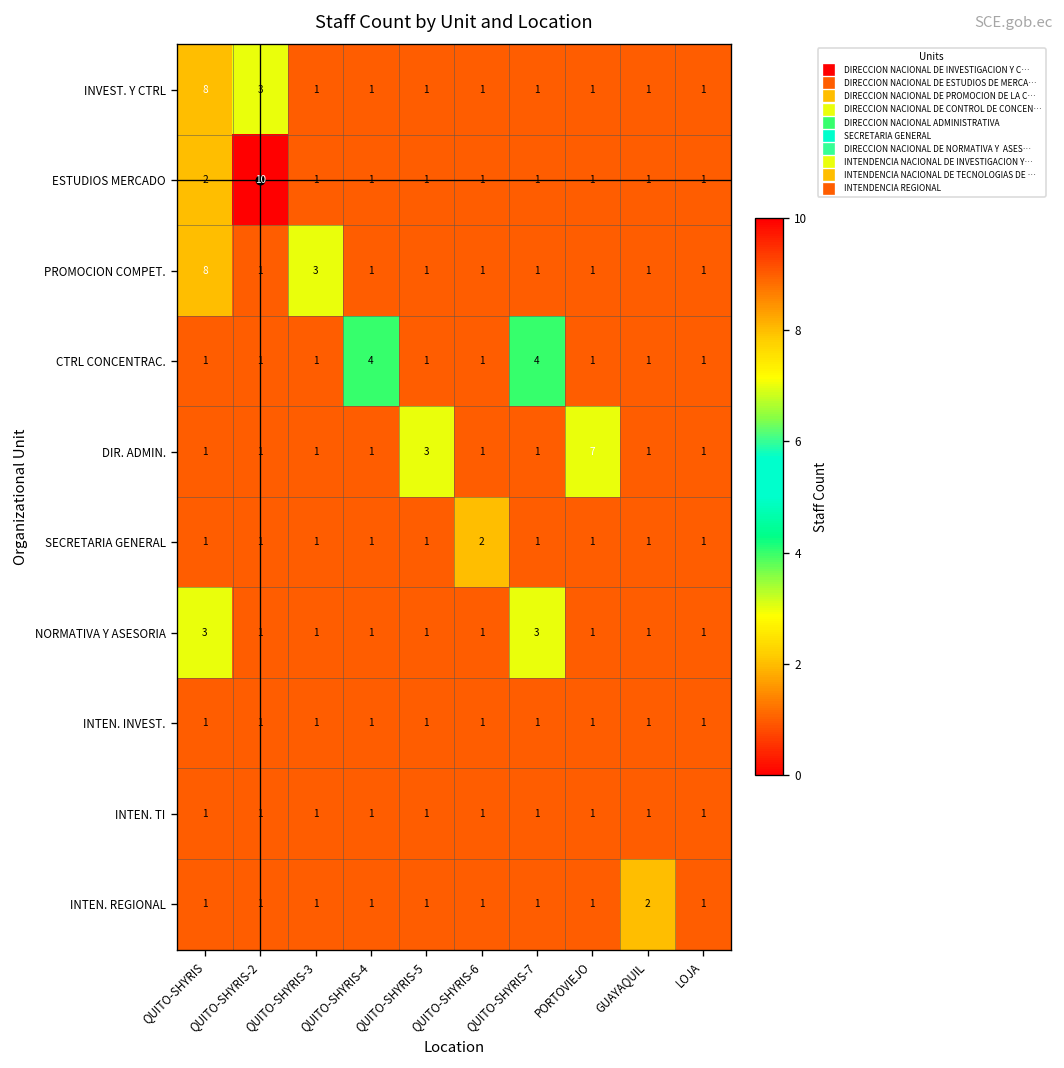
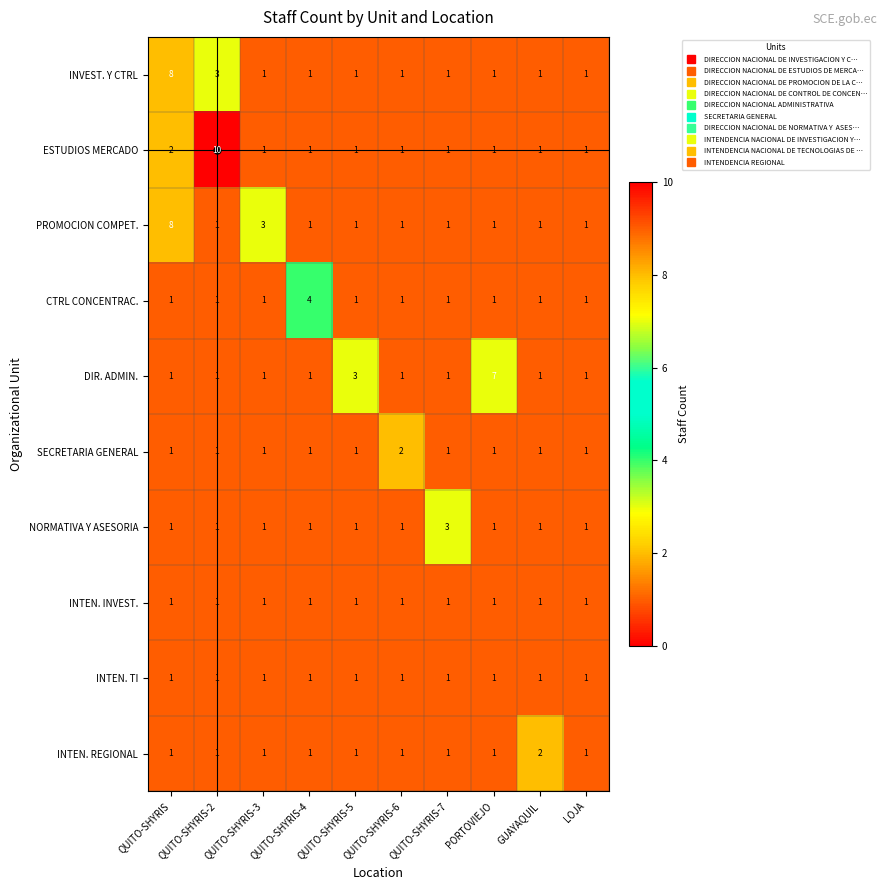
  {
    "INVEST. Y CTRL": {
      "QUITO-SHYRIS": 8,
      "QUITO-SHYRIS-2": 3,
      "QUITO-SHYRIS-3": 1,
      "QUITO-SHYRIS-4": 1,
      "QUITO-SHYRIS-5": 1,
      "QUITO-SHYRIS-6": 1,
      "QUITO-SHYRIS-7": 1,
      "PORTOVIEJO": 1,
      "GUAYAQUIL": 1,
      "LOJA": 1
    },
    "ESTUDIOS MERCADO": {
      "QUITO-SHYRIS": 2,
      "QUITO-SHYRIS-3": 1,
      "QUITO-SHYRIS-4": 1,
      "QUITO-SHYRIS-5": 1,
      "QUITO-SHYRIS-6": 1,
      "QUITO-SHYRIS-7": 1,
      "PORTOVIEJO": 1,
      "GUAYAQUIL": 1,
      "LOJA": 1
    },
    "PROMOCION COMPET.": {
      "QUITO-SHYRIS": 8,
      "QUITO-SHYRIS-2": 1,
      "QUITO-SHYRIS-3": 3,
      "QUITO-SHYRIS-4": 1,
      "QUITO-SHYRIS-5": 1,
      "QUITO-SHYRIS-6": 1,
      "QUITO-SHYRIS-7": 1,
      "PORTOVIEJO": 1,
      "GUAYAQUIL": 1,
      "LOJA": 1
    },
    "CTRL CONCENTRAC.": {
      "QUITO-SHYRIS": 1,
      "QUITO-SHYRIS-2": 1,
      "QUITO-SHYRIS-3": 1,
      "QUITO-SHYRIS-4": 4,
      "QUITO-SHYRIS-5": 1,
      "QUITO-SHYRIS-6": 1,
-     "QUITO-SHYRIS-7": 4,
+     "QUITO-SHYRIS-7": 1,
      "PORTOVIEJO": 1,
      "GUAYAQUIL": 1,
      "LOJA": 1
    },
    "DIR. ADMIN.": {
      "QUITO-SHYRIS": 1,
      "QUITO-SHYRIS-2": 1,
      "QUITO-SHYRIS-3": 1,
      "QUITO-SHYRIS-4": 1,
      "QUITO-SHYRIS-5": 3,
      "QUITO-SHYRIS-6": 1,
      "QUITO-SHYRIS-7": 1,
      "PORTOVIEJO": 7,
      "GUAYAQUIL": 1,
      "LOJA": 1
    },
    "SECRETARIA GENERAL": {
      "QUITO-SHYRIS": 1,
      "QUITO-SHYRIS-2": 1,
      "QUITO-SHYRIS-3": 1,
      "QUITO-SHYRIS-4": 1,
      "QUITO-SHYRIS-5": 1,
      "QUITO-SHYRIS-6": 2,
      "QUITO-SHYRIS-7": 1,
      "PORTOVIEJO": 1,
      "GUAYAQUIL": 1,
      "LOJA": 1
    },
    "NORMATIVA Y ASESORIA": {
-     "QUITO-SHYRIS": 3,
+     "QUITO-SHYRIS": 1,
      "QUITO-SHYRIS-2": 1,
      "QUITO-SHYRIS-3": 1,
      "QUITO-SHYRIS-4": 1,
      "QUITO-SHYRIS-5": 1,
      "QUITO-SHYRIS-6": 1,
      "QUITO-SHYRIS-7": 3,
      "PORTOVIEJO": 1,
      "GUAYAQUIL": 1,
      "LOJA": 1
    },
    "INTEN. INVEST.": {
      "QUITO-SHYRIS": 1,
      "QUITO-SHYRIS-2": 1,
      "QUITO-SHYRIS-3": 1,
      "QUITO-SHYRIS-4": 1,
      "QUITO-SHYRIS-5": 1,
      "QUITO-SHYRIS-6": 1,
      "QUITO-SHYRIS-7": 1,
      "PORTOVIEJO": 1,
      "GUAYAQUIL": 1,
      "LOJA": 1
    },
    "INTEN. TI": {
      "QUITO-SHYRIS": 1,
      "QUITO-SHYRIS-2": 1,
      "QUITO-SHYRIS-3": 1,
      "QUITO-SHYRIS-4": 1,
      "QUITO-SHYRIS-5": 1,
      "QUITO-SHYRIS-6": 1,
      "QUITO-SHYRIS-7": 1,
      "PORTOVIEJO": 1,
      "GUAYAQUIL": 1,
      "LOJA": 1
    },
    "INTEN. REGIONAL": {
      "QUITO-SHYRIS": 1,
      "QUITO-SHYRIS-2": 1,
      "QUITO-SHYRIS-3": 1,
      "QUITO-SHYRIS-4": 1,
      "QUITO-SHYRIS-5": 1,
      "QUITO-SHYRIS-6": 1,
      "QUITO-SHYRIS-7": 1,
      "PORTOVIEJO": 1,
      "GUAYAQUIL": 2,
      "LOJA": 1
    }
  }
